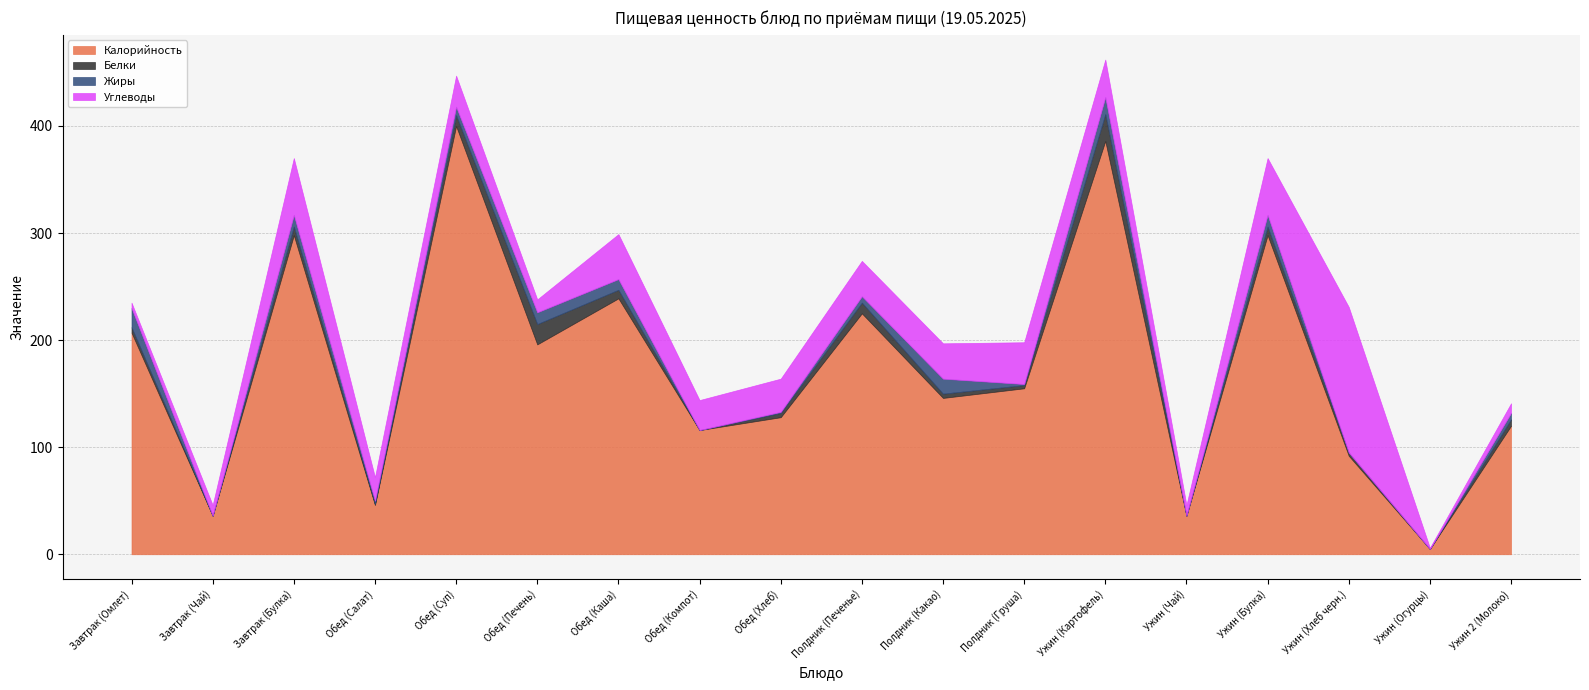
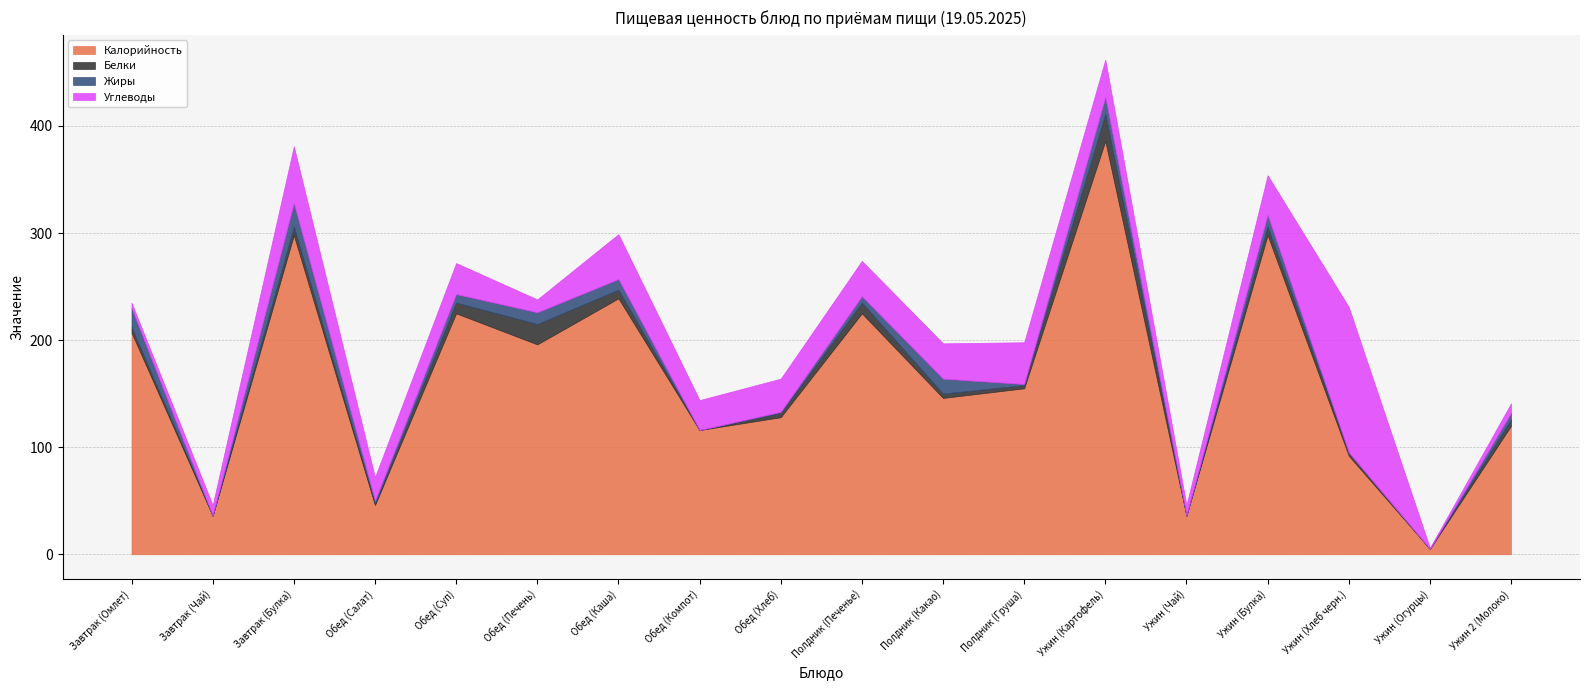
  {
    "Калорийность": {
      "Завтрак (Омлет)": 207,
      "Завтрак (Булка)": 298,
-     "Обед (Суп)": 400,
+     "Обед (Суп)": 225,
      "Обед (Печень)": 196,
      "Обед (Каша)": 239,
      "Обед (Хлеб)": 128,
      "Полдник (Печенье)": 225,
      "Полдник (Какао)": 146,
      "Полдник (Груша)": 155,
      "Ужин (Картофель)": 386,
      "Ужин (Булка)": 298,
      "Ужин (Хлеб черн.)": 92,
      "Ужин 2 (Молоко)": 120
    },
    "Белки": {
      "Завтрак (Омлет)": 5,
      "Завтрак (Булка)": 8,
      "Обед (Суп)": 10,
      "Обед (Печень)": 19,
      "Обед (Каша)": 8,
      "Полдник (Печенье)": 10,
      "Полдник (Какао)": 4,
      "Ужин (Картофель)": 25,
      "Ужин (Булка)": 8,
      "Ужин 2 (Молоко)": 6
    },
    "Жиры": {
      "Завтрак (Омлет)": 18,
-     "Завтрак (Булка)": 11,
+     "Завтрак (Булка)": 22,
      "Обед (Салат)": 3,
      "Обед (Суп)": 8,
      "Обед (Печень)": 11,
      "Обед (Каша)": 10,
      "Полдник (Печенье)": 6,
      "Полдник (Какао)": 14,
      "Ужин (Картофель)": 16,
      "Ужин (Булка)": 11,
      "Ужин 2 (Молоко)": 6
    },
    "Углеводы": {
      "Завтрак (Омлет)": 5,
      "Завтрак (Чай)": 10,
      "Завтрак (Булка)": 53,
      "Обед (Салат)": 22,
      "Обед (Суп)": 29,
      "Обед (Печень)": 12,
      "Обед (Каша)": 42,
      "Обед (Компот)": 28,
      "Обед (Хлеб)": 31,
      "Полдник (Печенье)": 33,
      "Полдник (Какао)": 33,
      "Полдник (Груша)": 39,
      "Ужин (Картофель)": 35,
      "Ужин (Чай)": 10,
-     "Ужин (Булка)": 53,
+     "Ужин (Булка)": 37,
      "Ужин (Хлеб черн.)": 136,
      "Ужин 2 (Молоко)": 9
    }
  }
